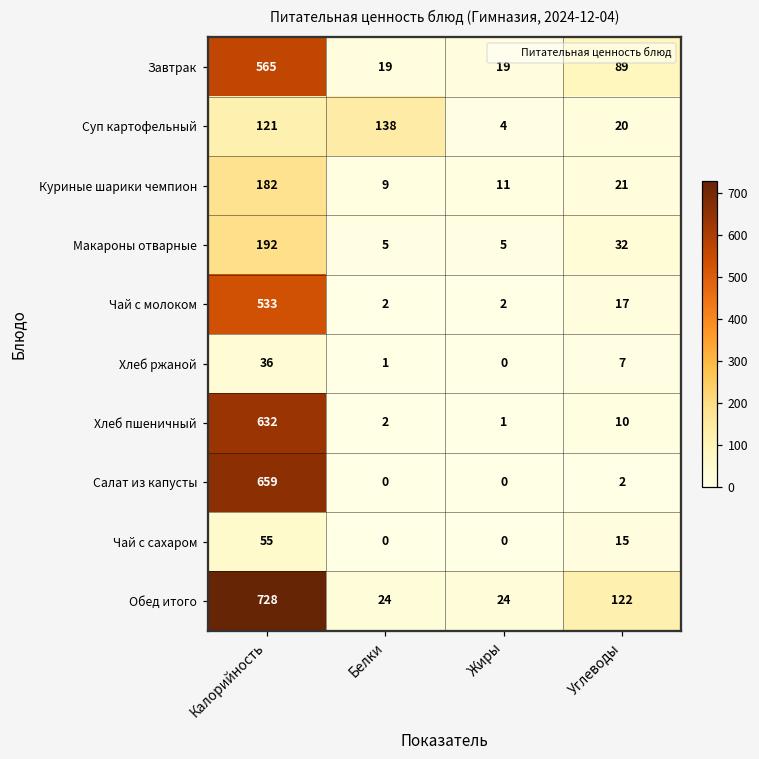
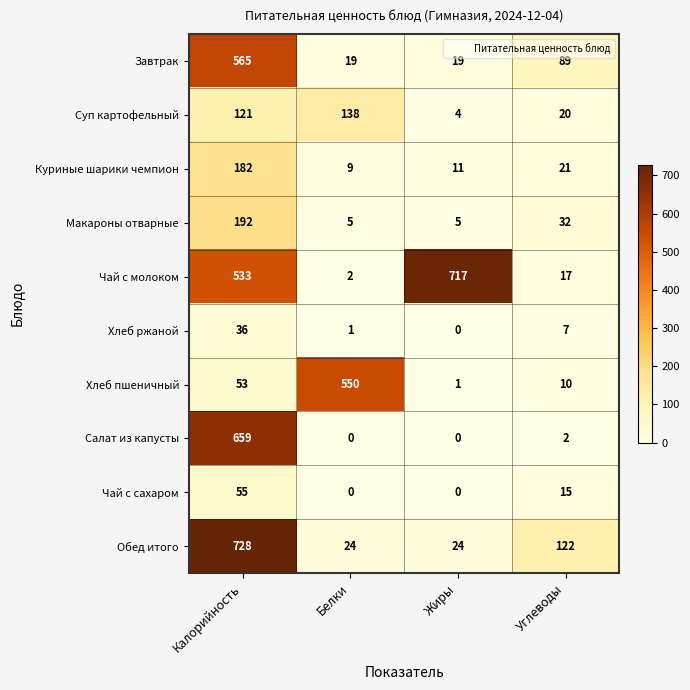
  {
    "Завтрак": {
      "Калорийность": 565,
      "Белки": 19
    },
    "Суп картофельный": {
      "Калорийность": 121,
      "Белки": 138,
      "Жиры": 4,
      "Углеводы": 20
    },
    "Куриные шарики чемпион": {
      "Калорийность": 182,
      "Белки": 9,
      "Жиры": 11,
      "Углеводы": 21
    },
    "Макароны отварные": {
      "Калорийность": 192,
      "Белки": 5,
      "Жиры": 5,
      "Углеводы": 32
    },
    "Чай с молоком": {
      "Калорийность": 533,
      "Белки": 2,
-     "Жиры": 2,
+     "Жиры": 717,
      "Углеводы": 17
    },
    "Хлеб ржаной": {
      "Калорийность": 36,
      "Белки": 1,
      "Жиры": 0,
      "Углеводы": 7
    },
    "Хлеб пшеничный": {
-     "Калорийность": 632,
-     "Белки": 2,
+     "Калорийность": 53,
+     "Белки": 550,
      "Жиры": 1,
      "Углеводы": 10
    },
    "Салат из капусты": {
      "Калорийность": 659,
      "Белки": 0,
      "Жиры": 0,
      "Углеводы": 2
    },
    "Чай с сахаром": {
      "Калорийность": 55,
      "Белки": 0,
      "Жиры": 0,
      "Углеводы": 15
    },
    "Обед итого": {
      "Калорийность": 728,
      "Белки": 24,
      "Жиры": 24,
      "Углеводы": 122
    }
  }
